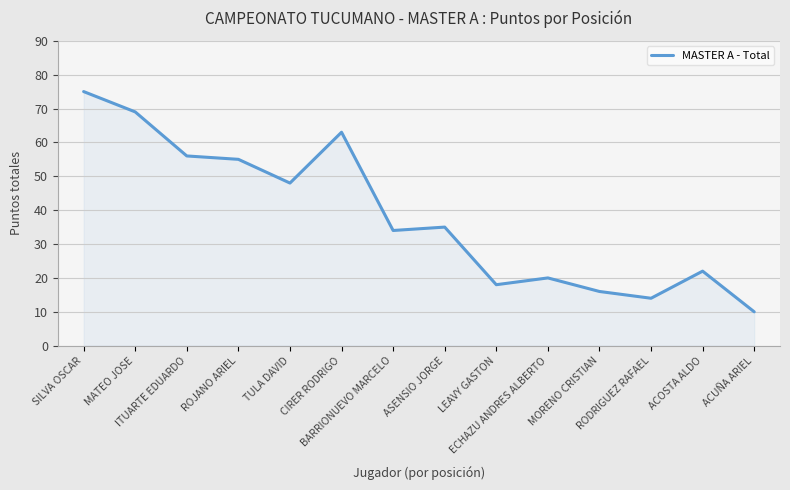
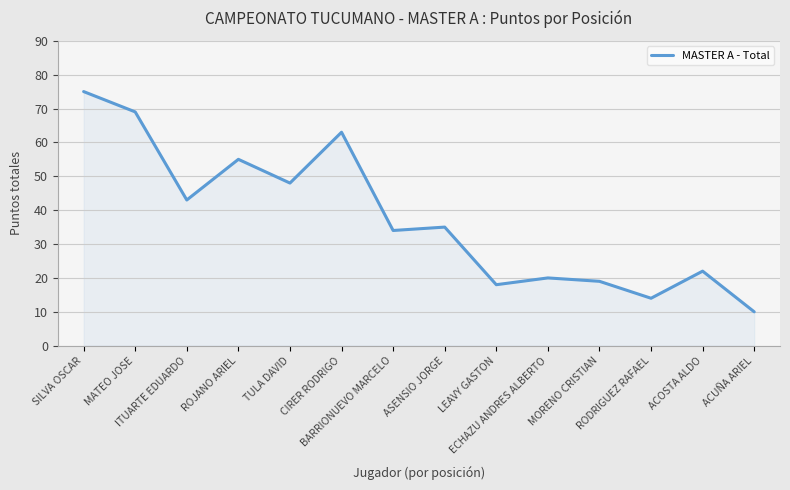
  {
    "SILVA OSCAR": 75,
    "MATEO JOSE": 69,
-   "ITUARTE EDUARDO": 56,
+   "ITUARTE EDUARDO": 43,
    "ROJANO ARIEL": 55,
    "TULA DAVID": 48,
    "CIRER RODRIGO": 63,
    "BARRIONUEVO MARCELO": 34,
    "ASENSIO JORGE": 35,
    "LEAVY GASTON": 18,
    "ECHAZU ANDRES ALBERTO": 20,
-   "MORENO CRISTIAN": 16,
+   "MORENO CRISTIAN": 19,
    "RODRIGUEZ RAFAEL": 14,
    "ACOSTA ALDO": 22,
    "ACUÑA ARIEL": 10
  }
